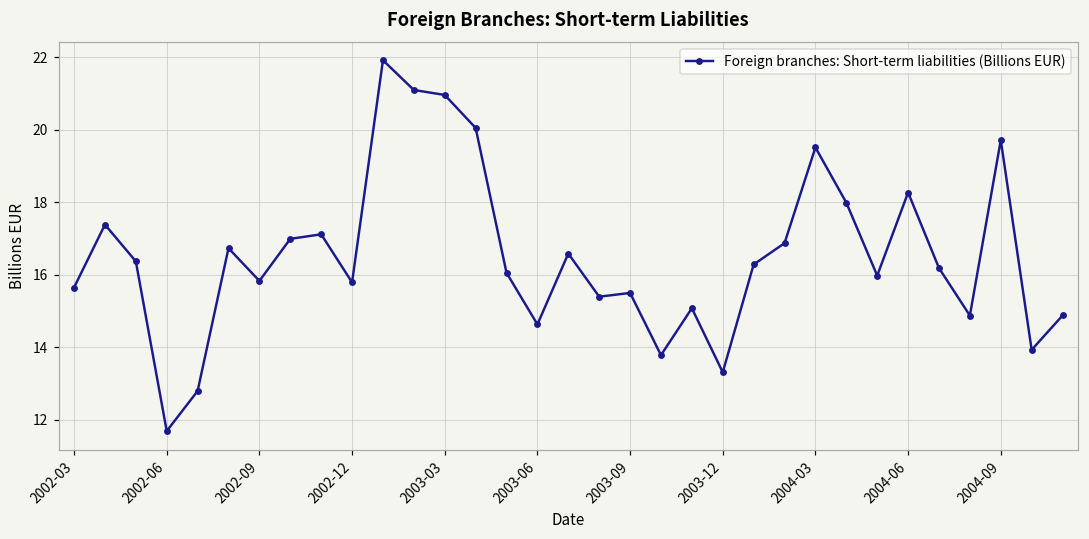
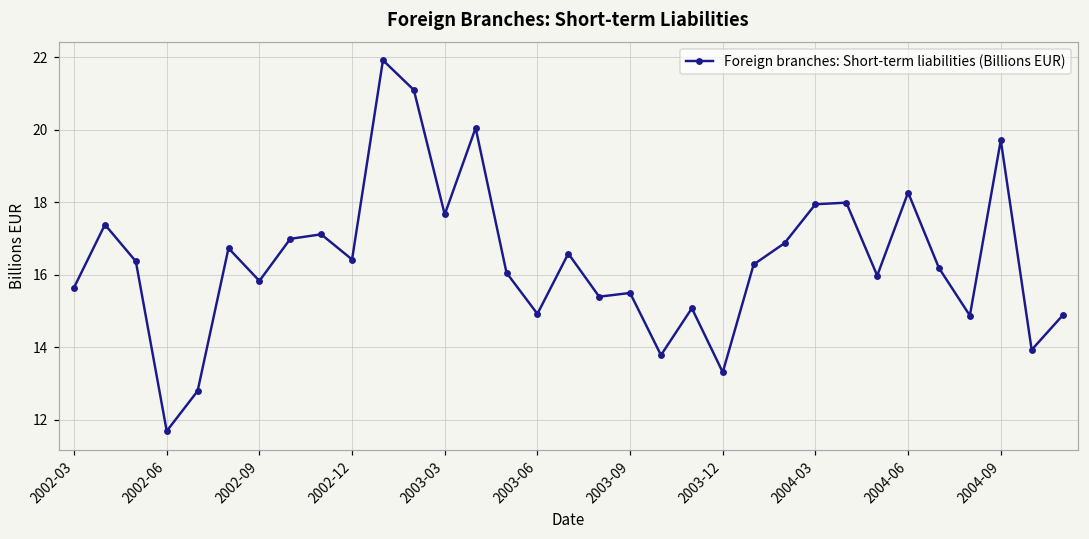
  {
    "2002-03": 15.7,
    "2002-06": 11.7,
    "2002-09": 15.8,
-   "2002-12": 15.8,
-   "2003-03": 21.0,
-   "2003-06": 14.6,
+   "2002-12": 16.4,
+   "2003-03": 17.7,
+   "2003-06": 14.9,
    "2003-09": 15.5,
    "2003-12": 13.3,
-   "2004-03": 19.5,
+   "2004-03": 17.9,
    "2004-06": 18.3,
    "2004-09": 19.7
  }
